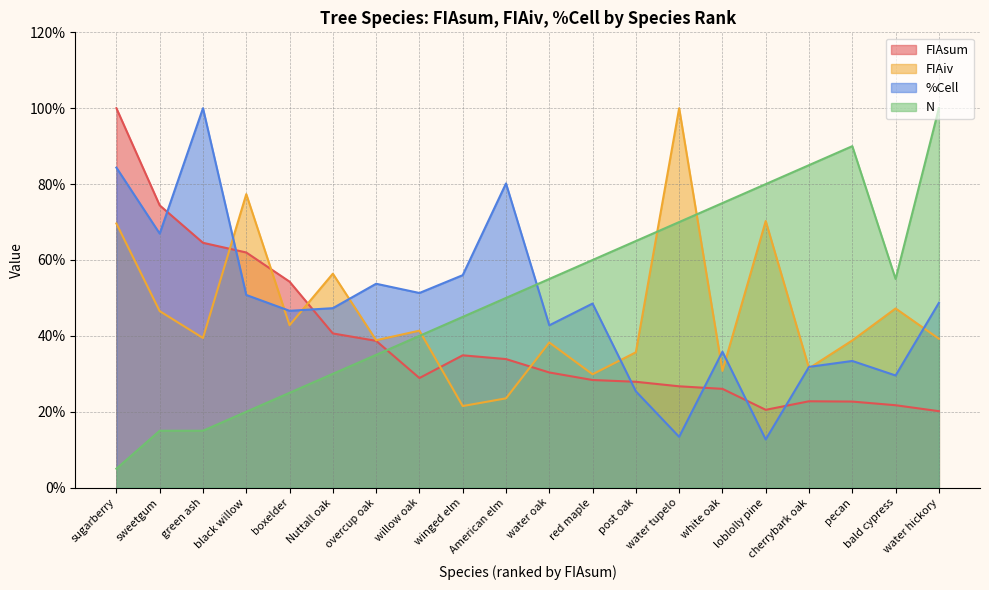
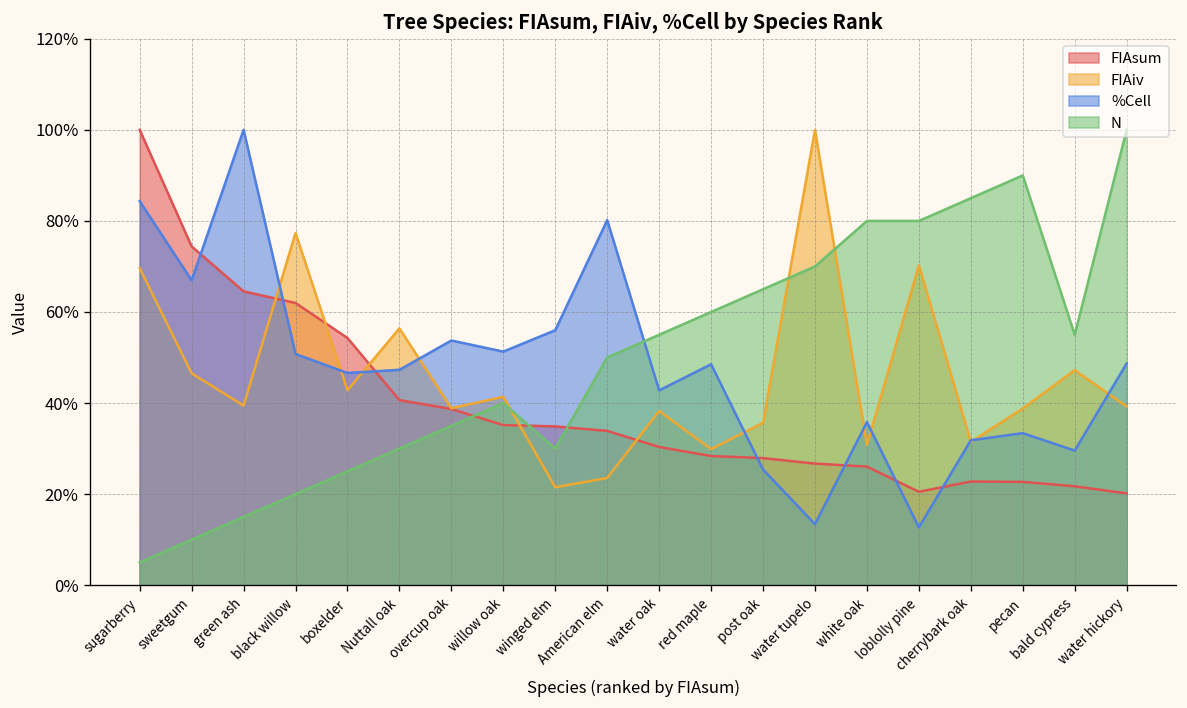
  {
    "FIAsum": {
      "sugarberry": "100%",
      "sweetgum": "74%",
      "green ash": "65%",
      "black willow": "62%",
      "boxelder": "54%",
      "Nuttall oak": "41%",
-     "willow oak": "29%",
+     "willow oak": "35%",
      "winged elm": "35%",
      "American elm": "34%",
      "water oak": "30%",
      "red maple": "28%",
      "post oak": "28%",
      "water tupelo": "27%",
      "white oak": "26%",
      "loblolly pine": "21%",
      "cherrybark oak": "23%",
      "pecan": "23%",
      "bald cypress": "22%",
      "water hickory": "20%"
    },
    "FIAiv": {
      "sugarberry": "70%",
      "sweetgum": "47%",
      "green ash": "39%",
      "black willow": "77%",
      "boxelder": "43%",
      "Nuttall oak": "56%",
      "willow oak": "41%",
      "winged elm": "22%",
      "American elm": "24%",
      "water oak": "38%",
      "red maple": "30%",
      "post oak": "36%",
      "water tupelo": "100%",
      "white oak": "31%",
      "loblolly pine": "70%",
      "pecan": "39%",
      "bald cypress": "47%",
      "water hickory": "39%"
    },
    "%Cell": {
      "sugarberry": "84%",
      "sweetgum": "67%",
      "green ash": "100%",
      "black willow": "51%",
      "boxelder": "47%",
      "Nuttall oak": "47%",
      "overcup oak": "54%",
      "willow oak": "51%",
      "winged elm": "56%",
      "American elm": "80%",
      "water oak": "43%",
      "red maple": "49%",
      "post oak": "25%",
      "water tupelo": "13%",
      "white oak": "36%",
      "loblolly pine": "13%",
      "pecan": "33%",
      "bald cypress": "30%",
      "water hickory": "49%"
    },
    "N": {
      "sugarberry": "5%",
-     "sweetgum": "15%",
+     "sweetgum": "10%",
      "green ash": "15%",
      "black willow": "20%",
      "boxelder": "25%",
      "Nuttall oak": "30%",
      "overcup oak": "35%",
      "willow oak": "40%",
-     "winged elm": "45%",
+     "winged elm": "30%",
      "American elm": "50%",
      "water oak": "55%",
      "red maple": "60%",
      "post oak": "65%",
      "water tupelo": "70%",
-     "white oak": "75%",
+     "white oak": "80%",
      "loblolly pine": "80%",
      "cherrybark oak": "85%",
      "pecan": "90%",
      "bald cypress": "55%"
    }
  }
